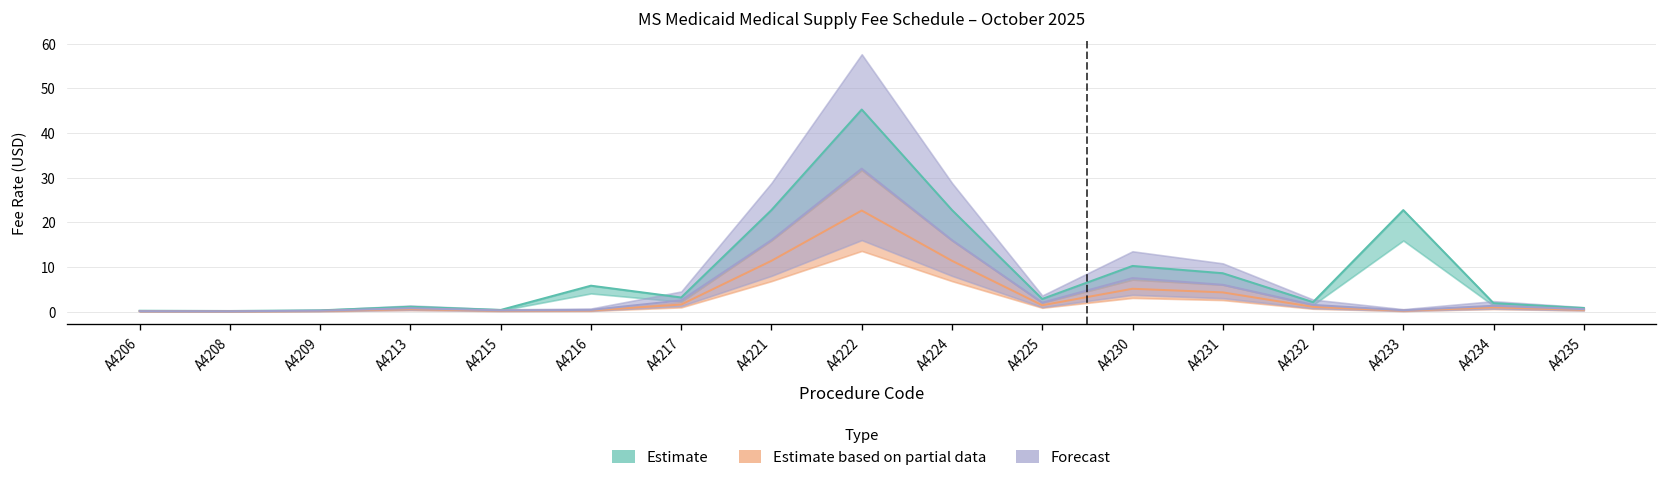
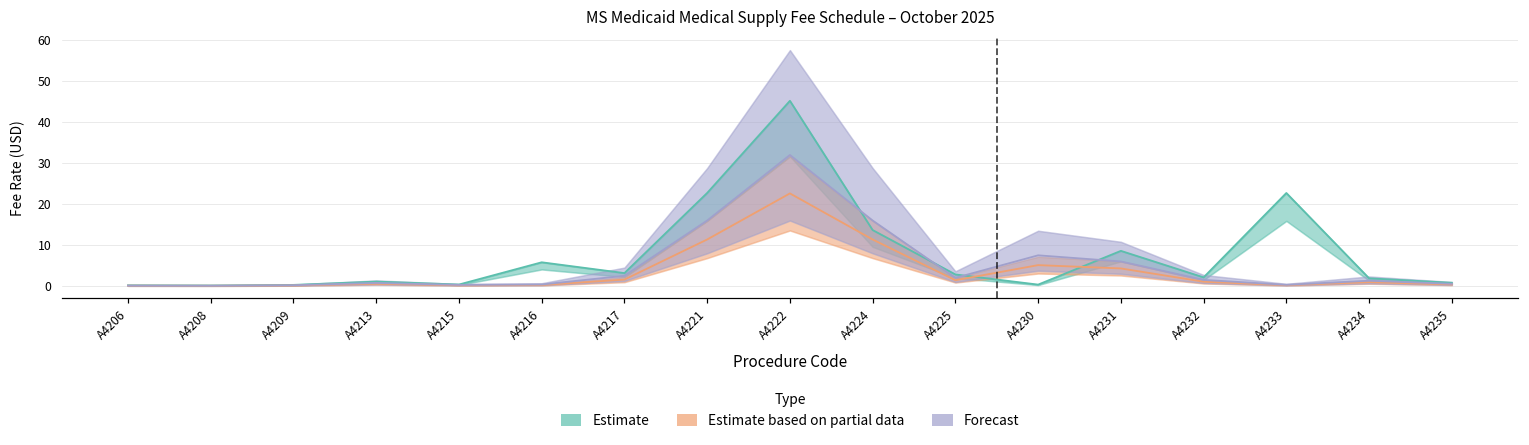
  {
    "Estimate": {
      "A4216": 6,
      "A4221": 23,
      "A4222": 45,
-     "A4224": 23,
+     "A4224": 14,
      "A4225": 3,
-     "A4230": 10,
+     "A4230": 0,
      "A4231": 9,
      "A4233": 23
    }
  }
